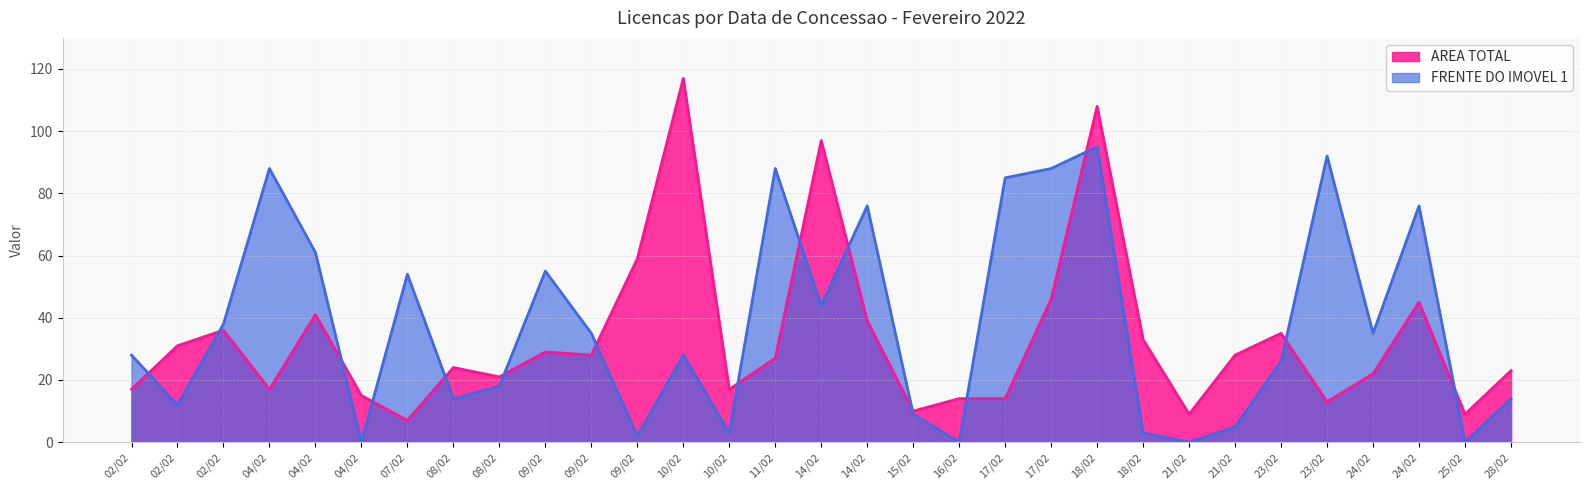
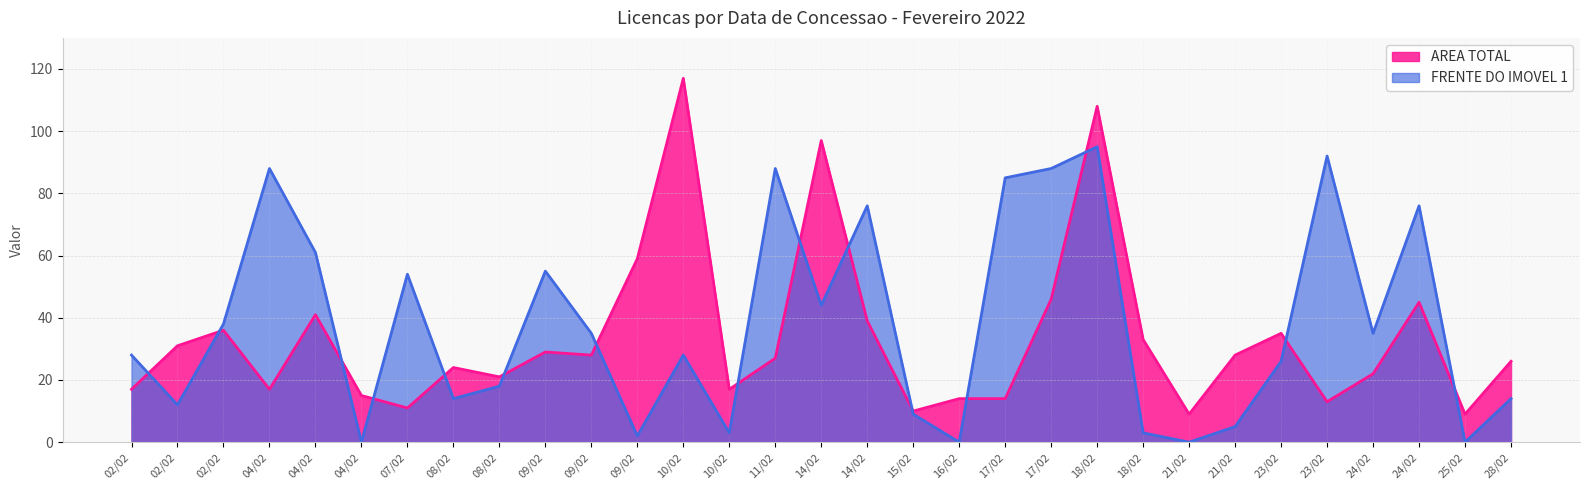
  {
    "AREA TOTAL": {
-     "07/02": 7,
+     "07/02": 11,
      "11/02": 27,
      "15/02": 10,
      "16/02": 14,
      "25/02": 9,
-     "28/02": 23
+     "28/02": 26
    },
    "FRENTE DO IMOVEL 1": {
      "07/02": 54,
      "11/02": 88,
      "15/02": 9,
      "16/02": 0,
      "25/02": 0,
      "28/02": 14
    }
  }
